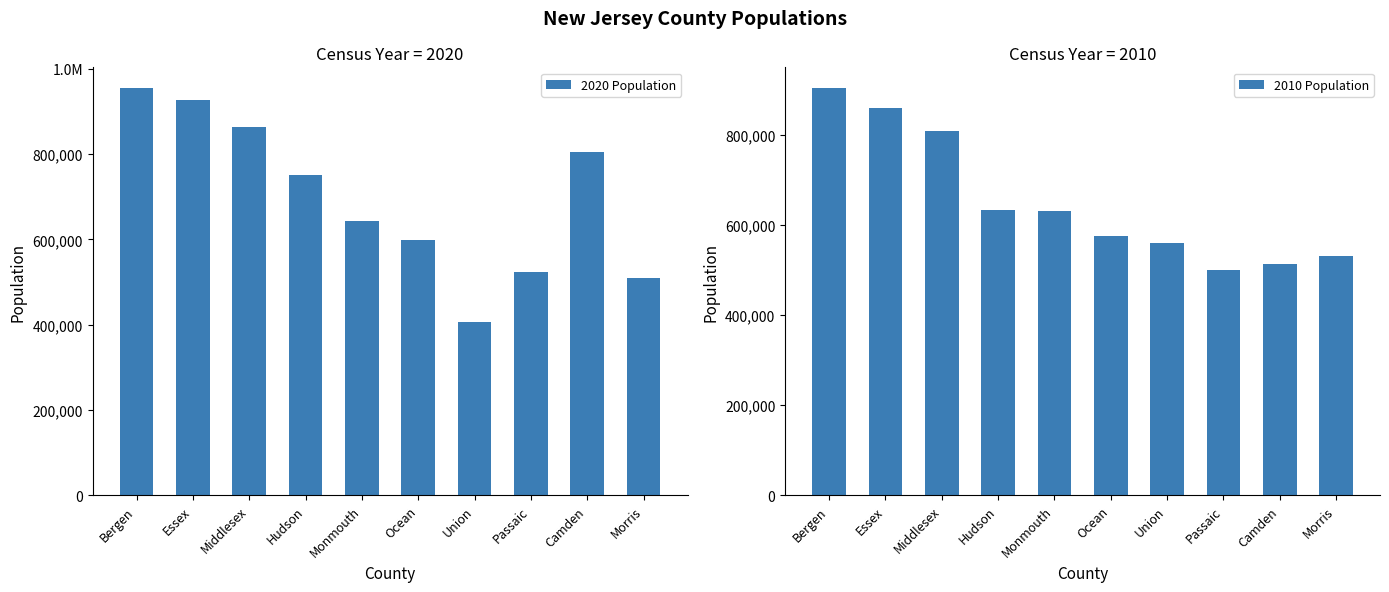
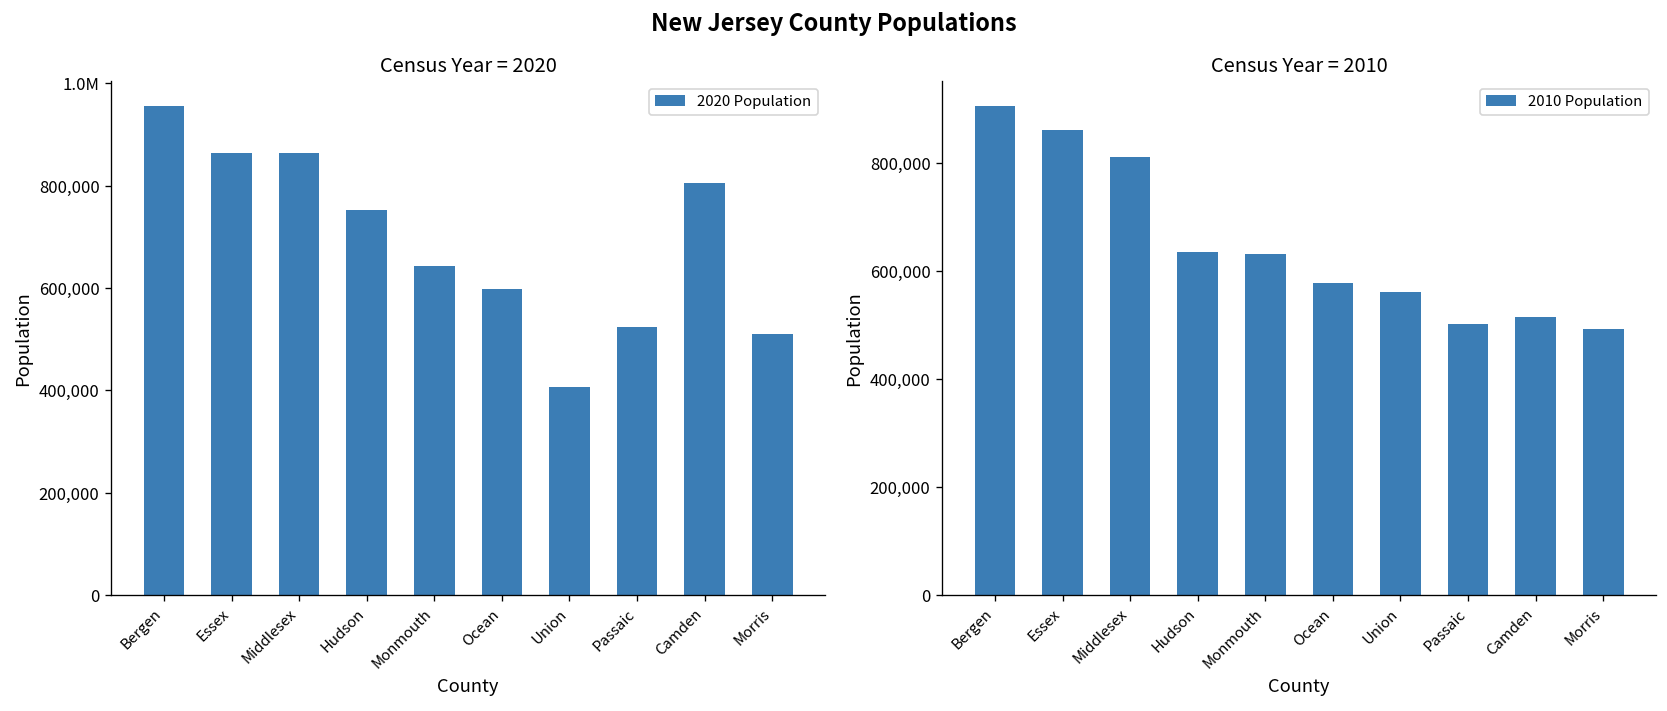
  {
    "Census Year = 2020": {
      "Bergen": "960,000",
-     "Essex": "930,000",
+     "Essex": "860,000",
      "Middlesex": "860,000",
      "Hudson": "750,000",
      "Monmouth": "640,000",
      "Ocean": "600,000",
      "Union": "410,000",
      "Passaic": "520,000",
      "Camden": "810,000",
      "Morris": "510,000"
    },
    "Census Year = 2010": {
      "Bergen": "910,000",
      "Essex": "860,000",
      "Middlesex": "810,000",
      "Hudson": "630,000",
      "Monmouth": "630,000",
      "Ocean": "580,000",
      "Union": "560,000",
      "Passaic": "500,000",
      "Camden": "510,000",
-     "Morris": "530,000"
+     "Morris": "490,000"
    }
  }
